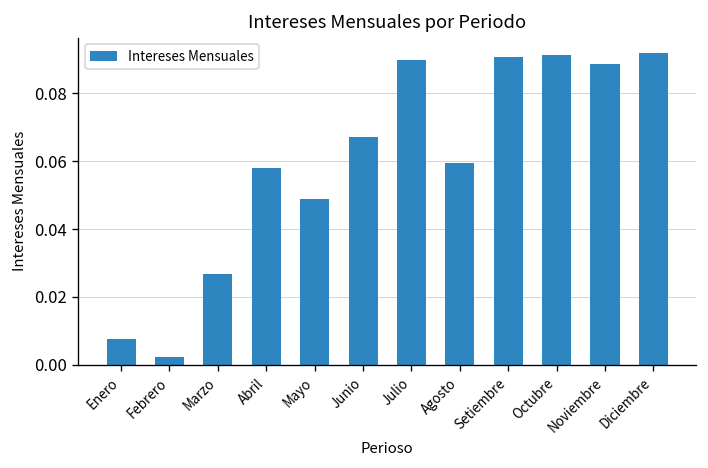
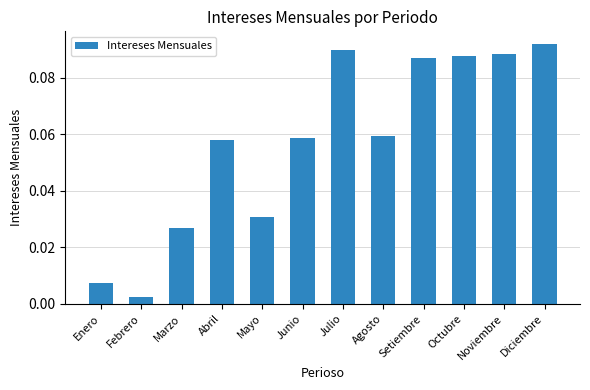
  {
    "Enero": 0.008,
    "Febrero": 0.002,
    "Marzo": 0.027,
    "Abril": 0.058,
-   "Mayo": 0.049,
-   "Junio": 0.067,
+   "Mayo": 0.031,
+   "Junio": 0.059,
    "Julio": 0.090,
    "Agosto": 0.060,
-   "Setiembre": 0.091,
-   "Octubre": 0.091,
+   "Setiembre": 0.087,
+   "Octubre": 0.088,
    "Noviembre": 0.089,
    "Diciembre": 0.092
  }
